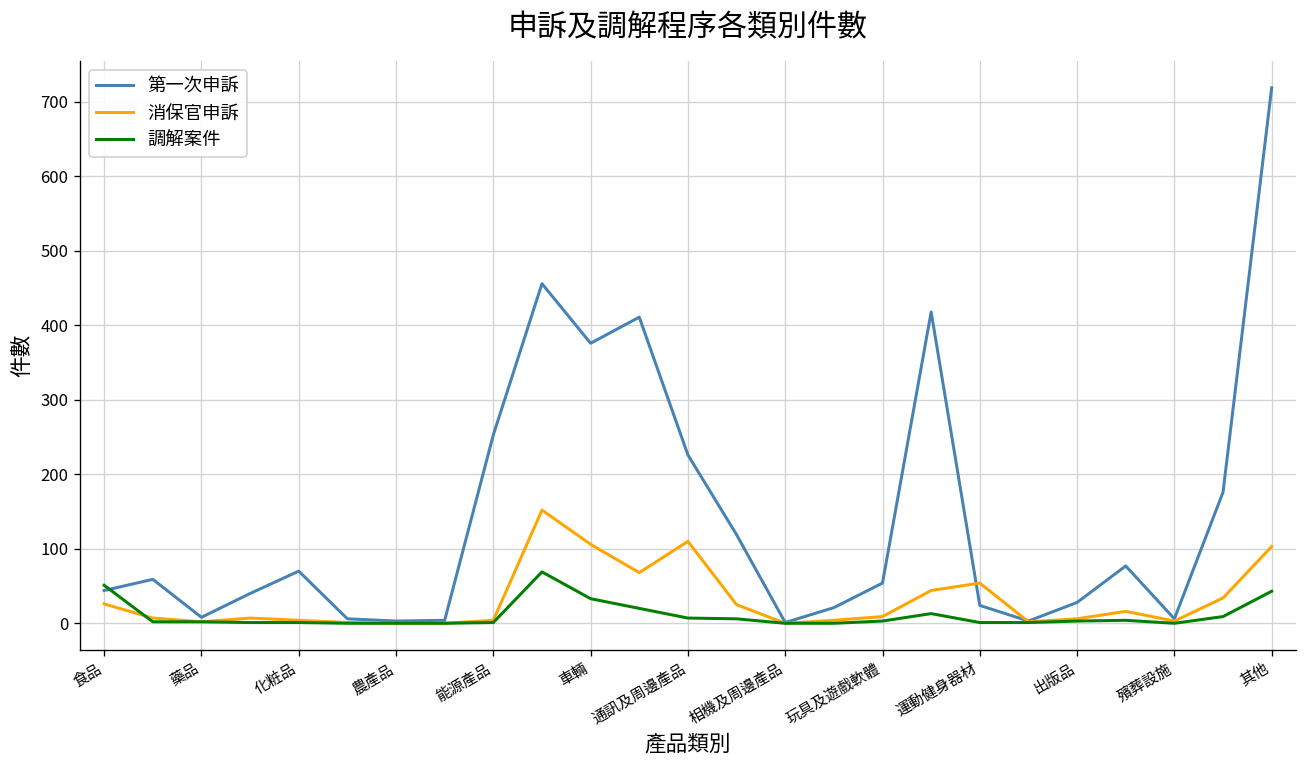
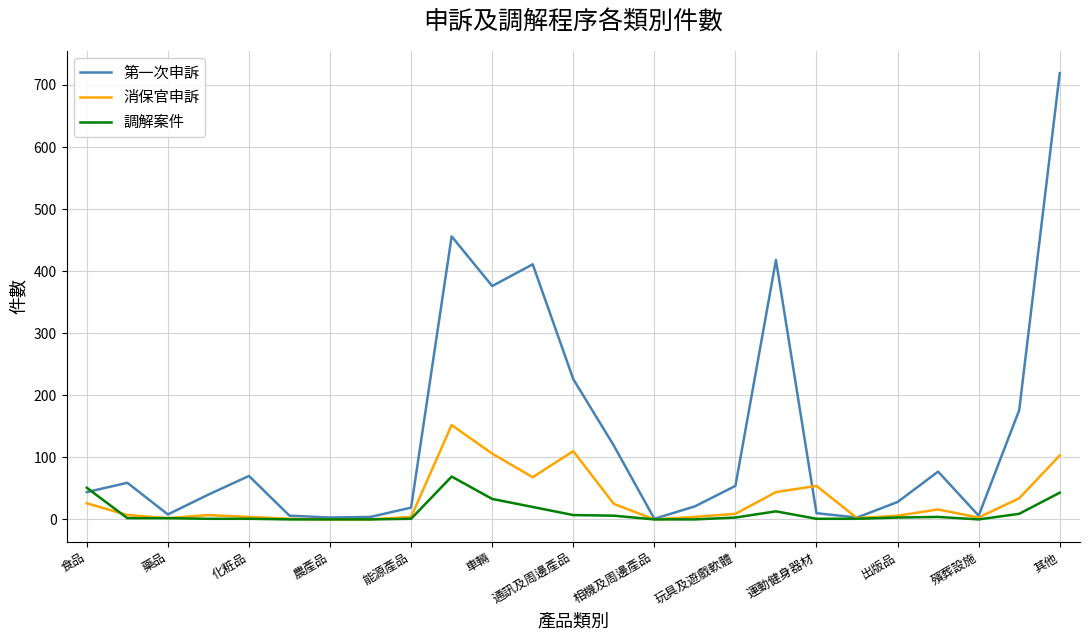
  {
    "第一次申訴": {
      "食品": 40,
      "藥品": 10,
      "化粧品": 70,
-     "能源產品": 250,
+     "能源產品": 20,
      "車輛": 380,
      "通訊及周邊產品": 230,
      "玩具及遊戲軟體": 50,
-     "運動健身器材": 20,
+     "運動健身器材": 10,
      "出版品": 30,
      "其他": 720
    },
    "消保官申訴": {
      "食品": 30,
      "車輛": 110,
      "通訊及周邊產品": 110,
      "玩具及遊戲軟體": 10,
      "運動健身器材": 50,
      "其他": 100
    },
    "調解案件": {
      "食品": 50,
      "車輛": 30,
      "通訊及周邊產品": 10,
      "玩具及遊戲軟體": 0,
      "運動健身器材": 0,
      "其他": 40
    }
  }
